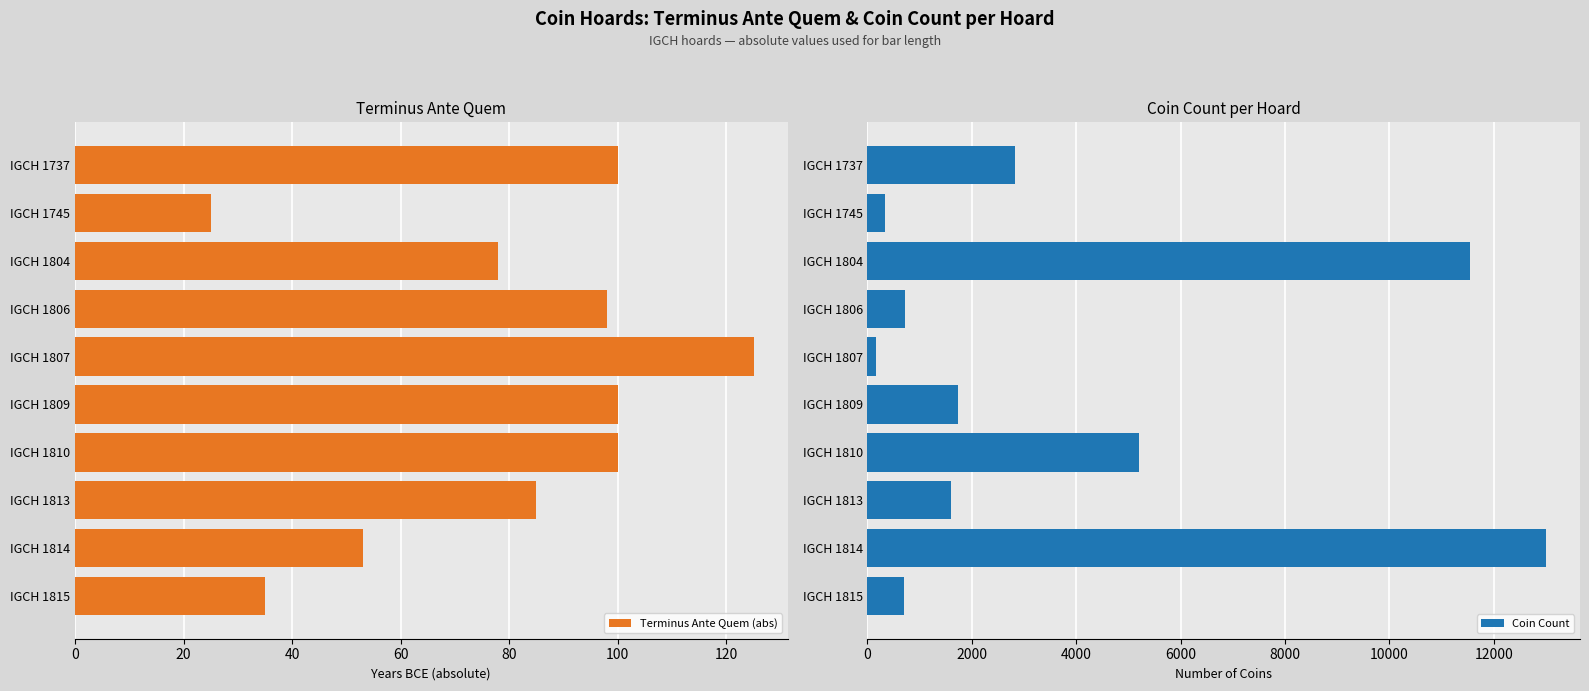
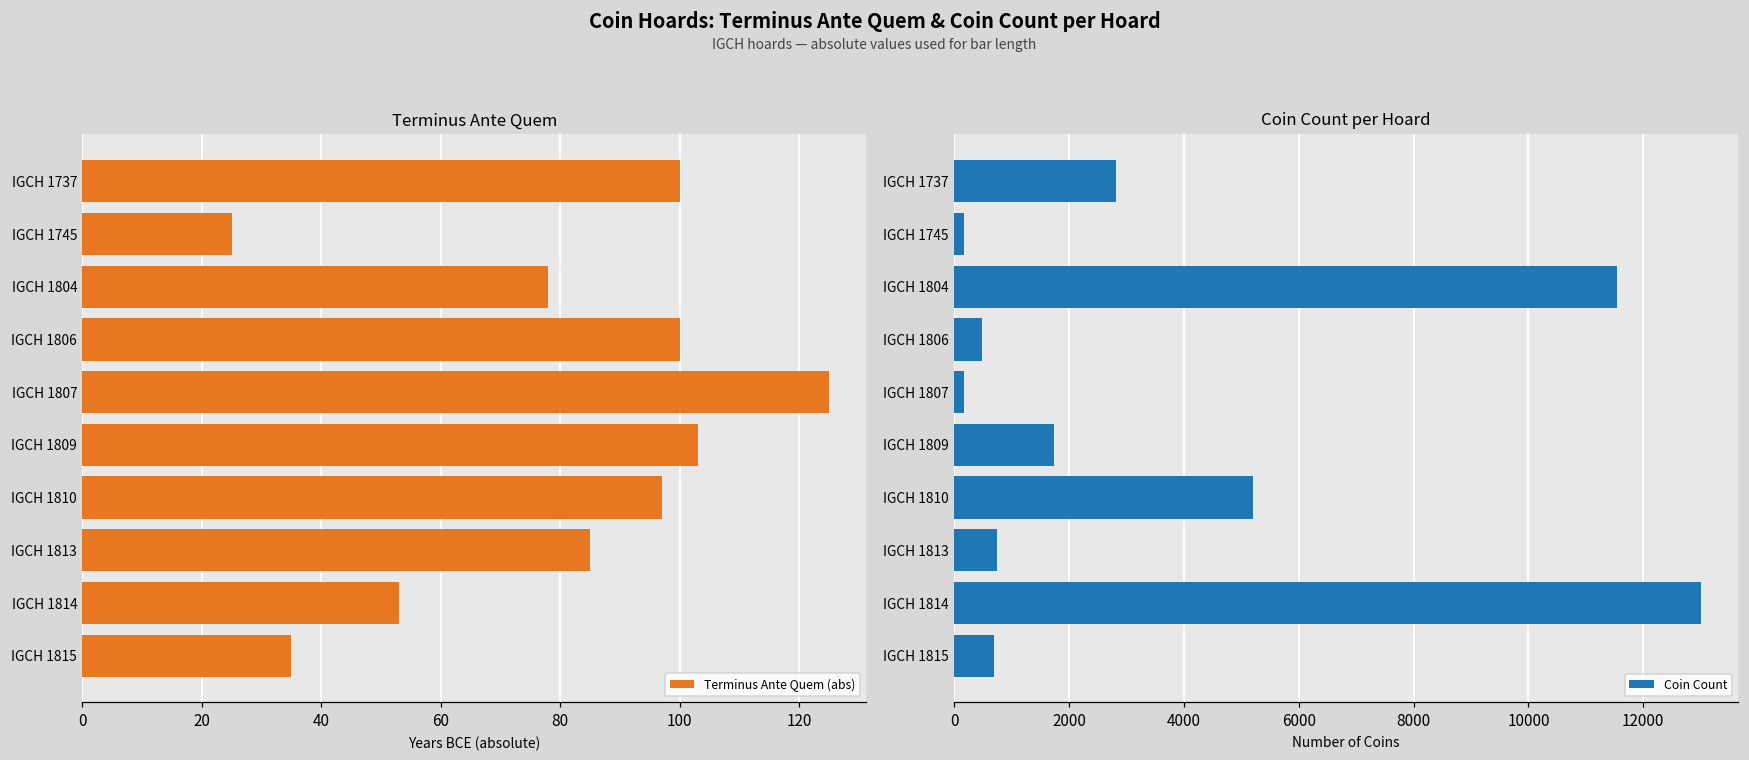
  {
    "Terminus Ante Quem": {
      "IGCH 1737": 100,
      "IGCH 1745": 25,
      "IGCH 1804": 78,
-     "IGCH 1806": 98,
+     "IGCH 1806": 100,
      "IGCH 1807": 125,
-     "IGCH 1809": 100,
-     "IGCH 1810": 100,
+     "IGCH 1809": 103,
+     "IGCH 1810": 97,
      "IGCH 1813": 85,
      "IGCH 1814": 53,
      "IGCH 1815": 35
    },
    "Coin Count per Hoard": {
      "IGCH 1737": 2800,
-     "IGCH 1745": 300,
+     "IGCH 1745": 200,
      "IGCH 1804": 11500,
-     "IGCH 1806": 700,
+     "IGCH 1806": 500,
      "IGCH 1807": 200,
      "IGCH 1809": 1700,
      "IGCH 1810": 5200,
-     "IGCH 1813": 1600,
+     "IGCH 1813": 800,
      "IGCH 1814": 13000,
      "IGCH 1815": 700
    }
  }
